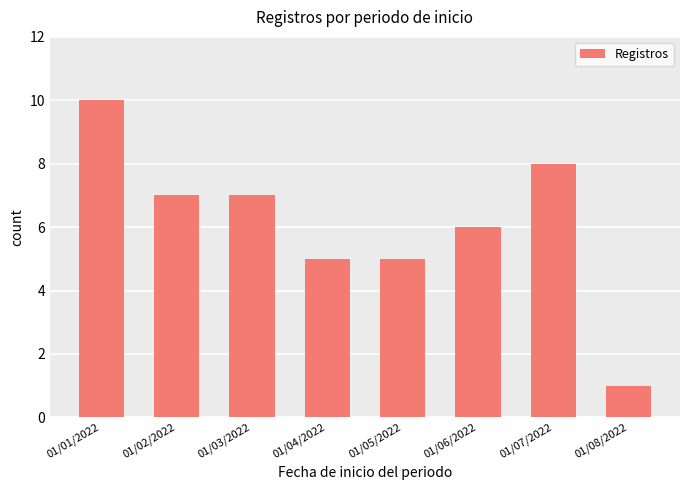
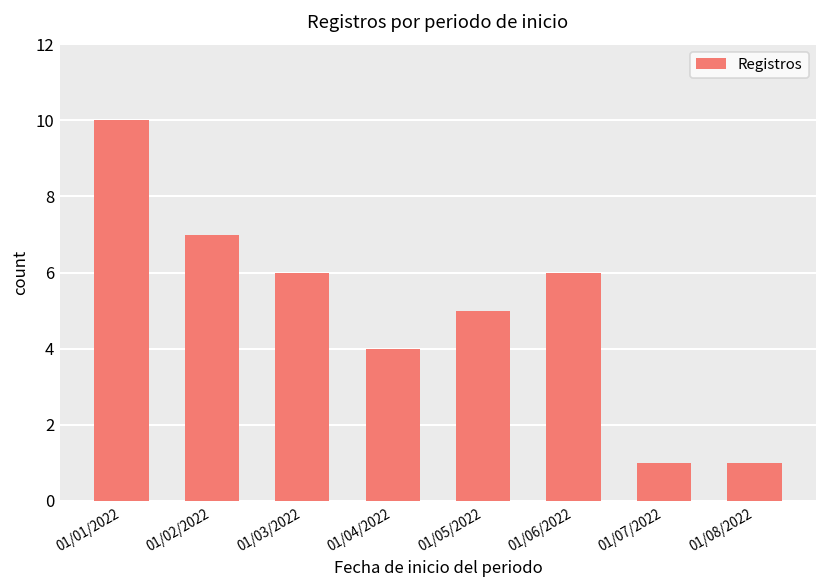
  {
    "01/01/2022": 10,
    "01/02/2022": 7,
-   "01/03/2022": 7,
-   "01/04/2022": 5,
+   "01/03/2022": 6,
+   "01/04/2022": 4,
    "01/05/2022": 5,
    "01/06/2022": 6,
-   "01/07/2022": 8,
+   "01/07/2022": 1,
    "01/08/2022": 1
  }
